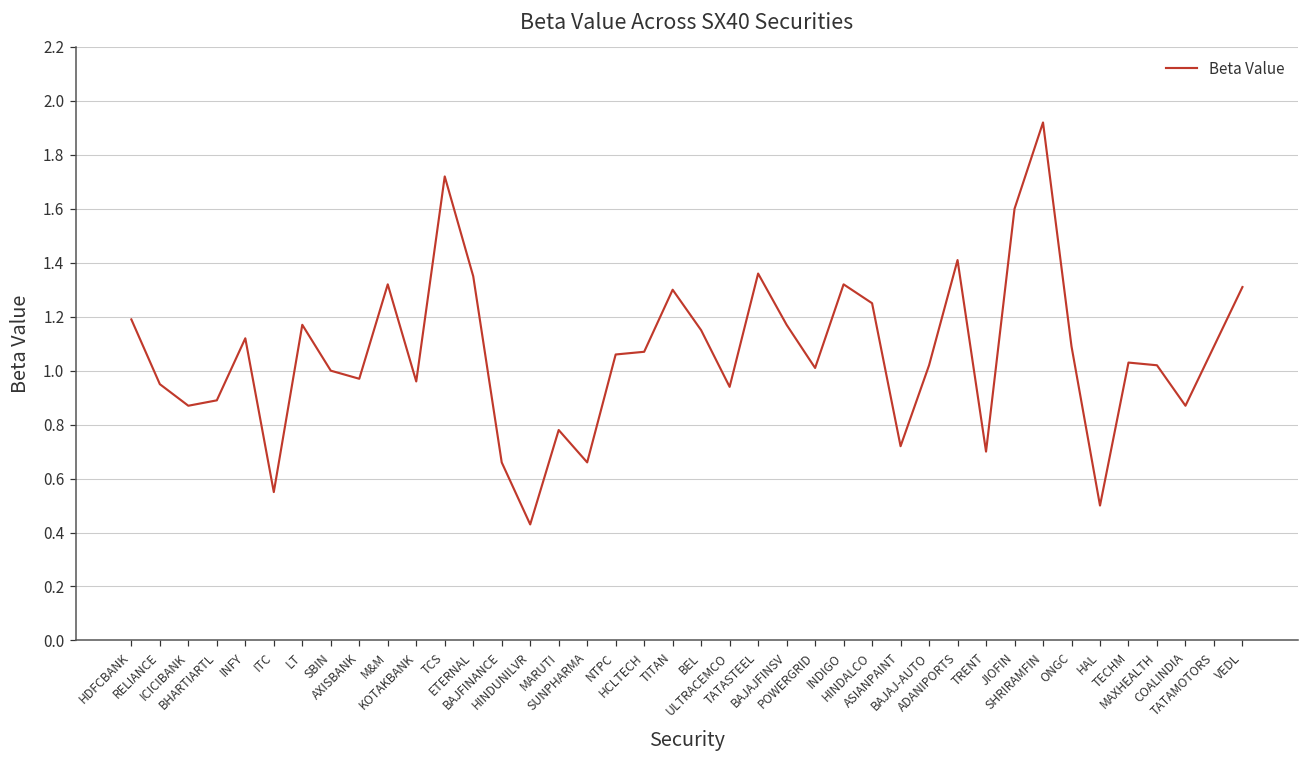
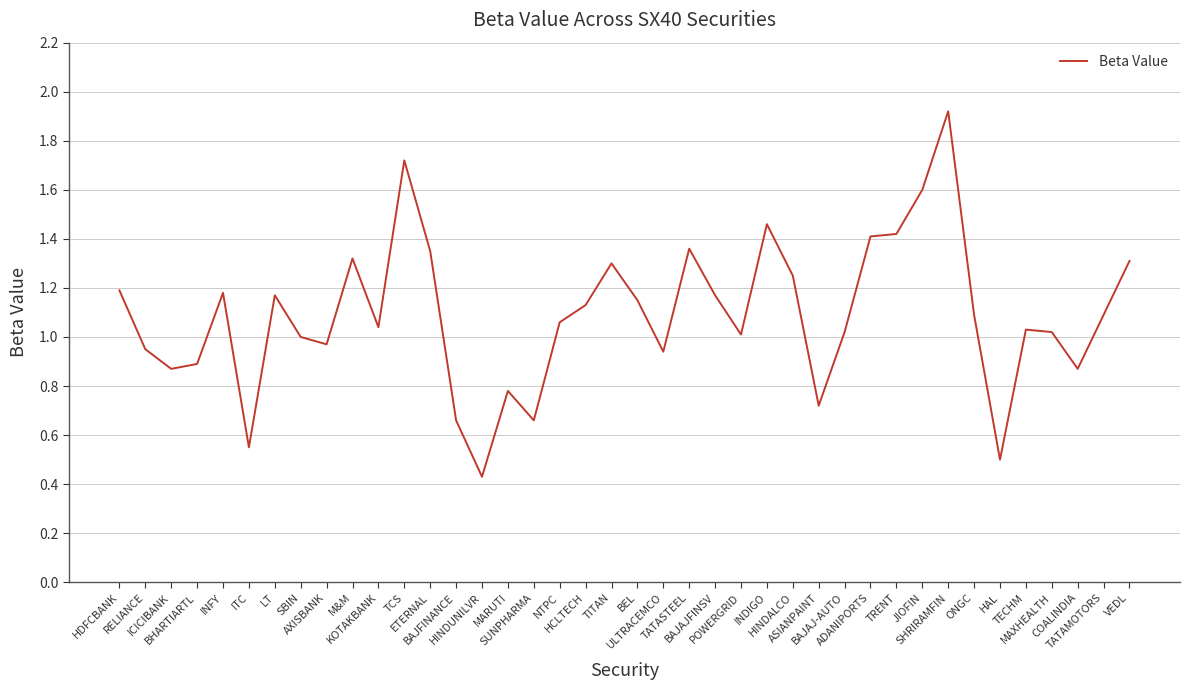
  {
    "HDFCBANK": 1.19,
    "RELIANCE": 0.95,
    "ICICIBANK": 0.87,
    "BHARTIARTL": 0.89,
-   "INFY": 1.12,
+   "INFY": 1.18,
    "ITC": 0.55,
    "LT": 1.17,
    "SBIN": 1.00,
    "AXISBANK": 0.97,
    "M&M": 1.32,
-   "KOTAKBANK": 0.96,
+   "KOTAKBANK": 1.04,
    "TCS": 1.72,
    "ETERNAL": 1.35,
    "BAJFINANCE": 0.66,
    "HINDUNILVR": 0.43,
    "MARUTI": 0.78,
    "SUNPHARMA": 0.66,
    "NTPC": 1.06,
-   "HCLTECH": 1.07,
+   "HCLTECH": 1.13,
    "TITAN": 1.30,
    "BEL": 1.15,
    "ULTRACEMCO": 0.94,
    "TATASTEEL": 1.36,
    "BAJAJFINSV": 1.17,
    "POWERGRID": 1.01,
-   "INDIGO": 1.32,
+   "INDIGO": 1.46,
    "HINDALCO": 1.25,
    "ASIANPAINT": 0.72,
    "BAJAJ-AUTO": 1.02,
    "ADANIPORTS": 1.41,
-   "TRENT": 0.70,
+   "TRENT": 1.42,
    "JIOFIN": 1.60,
    "SHRIRAMFIN": 1.92,
    "ONGC": 1.09,
    "HAL": 0.50,
    "TECHM": 1.03,
    "MAXHEALTH": 1.02,
    "COALINDIA": 0.87,
    "TATAMOTORS": 1.09,
    "VEDL": 1.31
  }
